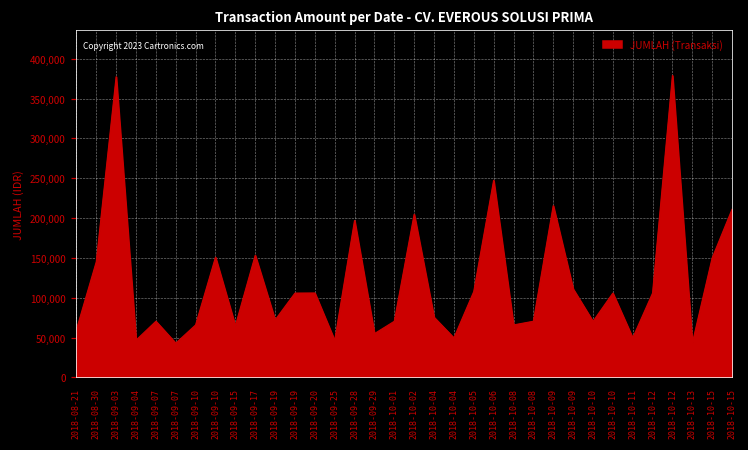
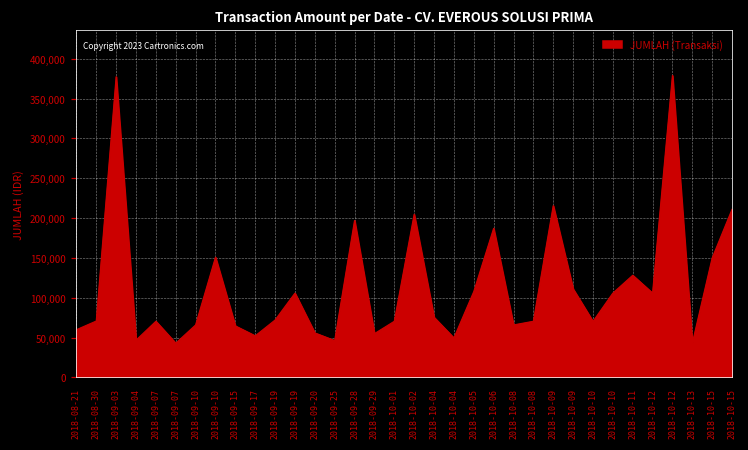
  {
    "2018-08-21": "60,000",
-   "2018-08-30": "150,000",
+   "2018-08-30": "70,000",
    "2018-09-04": "50,000",
    "2018-09-15": "60,000",
-   "2018-09-17": "150,000",
-   "2018-09-20": "110,000",
+   "2018-09-17": "50,000",
+   "2018-09-20": "60,000",
    "2018-09-25": "50,000",
    "2018-09-28": "200,000",
    "2018-09-29": "50,000",
    "2018-10-01": "70,000",
    "2018-10-02": "200,000",
    "2018-10-05": "110,000",
-   "2018-10-06": "250,000",
-   "2018-10-11": "50,000",
+   "2018-10-06": "190,000",
+   "2018-10-11": "130,000",
    "2018-10-13": "40,000"
  }
